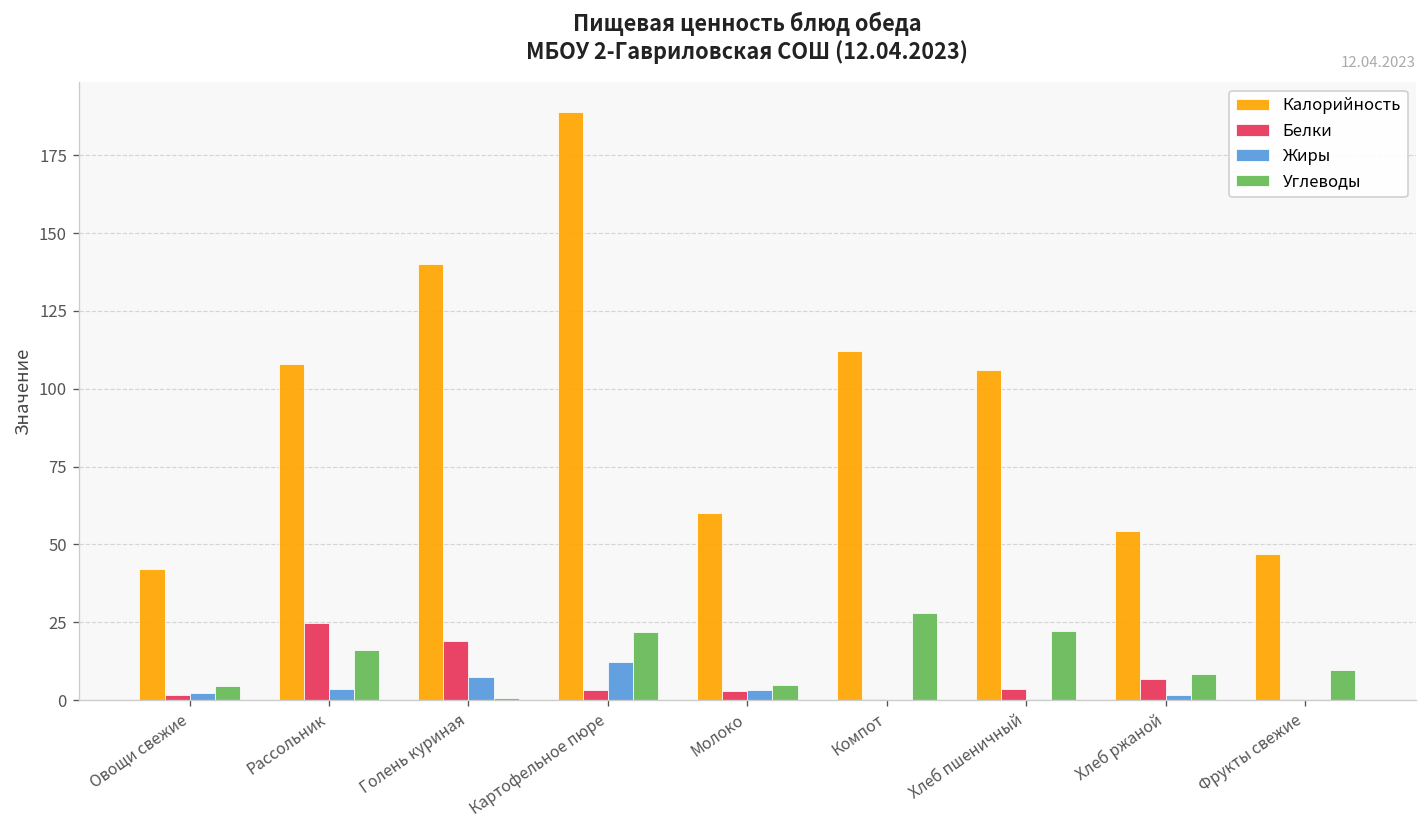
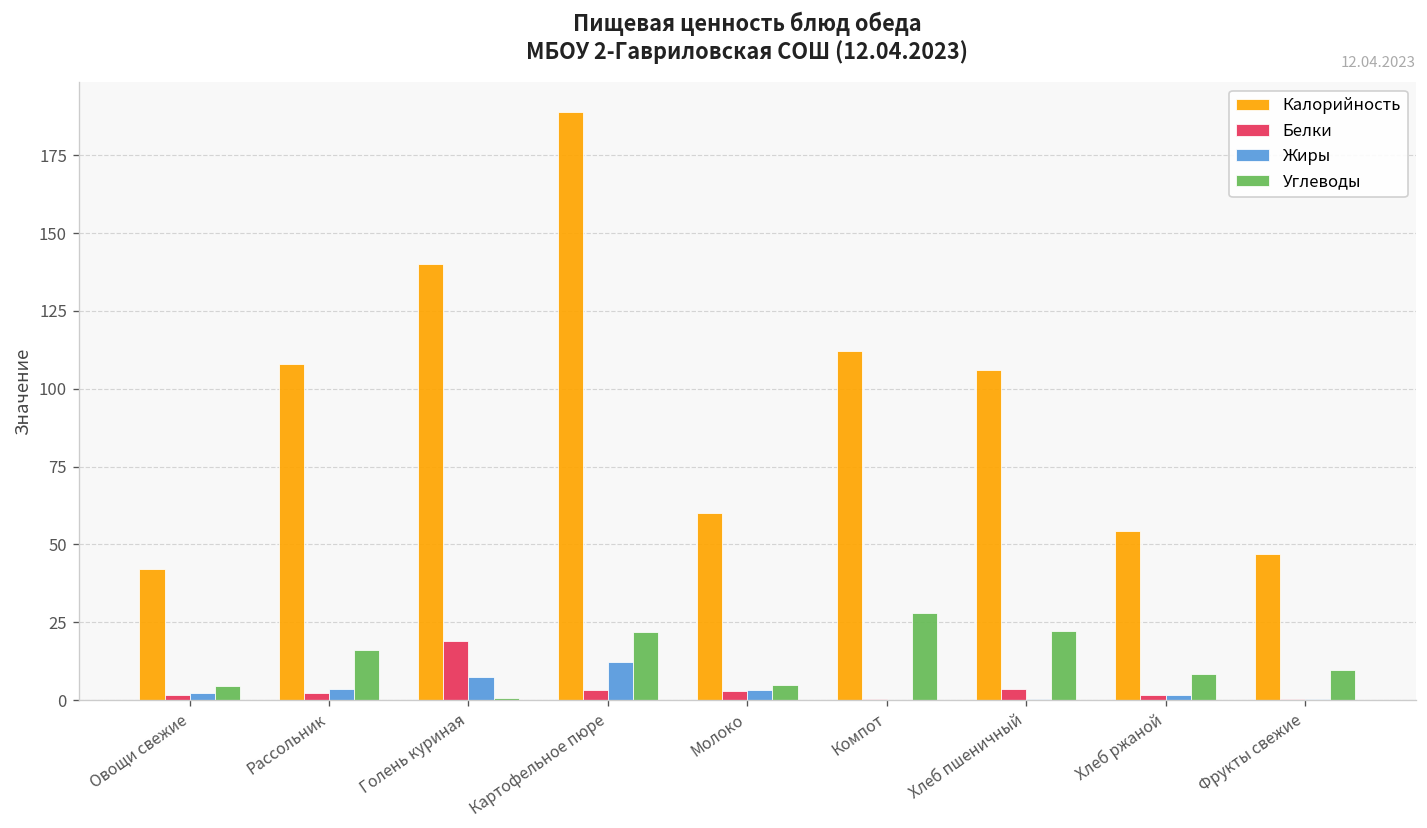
  {
    "Калорийность": {
      "Овощи свежие": 42,
      "Рассольник": 108,
      "Голень куриная": 140,
      "Картофельное пюре": 189,
      "Молоко": 60,
      "Компот": 112,
      "Хлеб пшеничный": 106,
      "Хлеб ржаной": 54,
      "Фрукты свежие": 47
    },
    "Белки": {
      "Овощи свежие": 2,
-     "Рассольник": 25,
+     "Рассольник": 2,
      "Голень куриная": 19,
      "Картофельное пюре": 3,
      "Молоко": 3,
      "Хлеб пшеничный": 3,
-     "Хлеб ржаной": 7
+     "Хлеб ржаной": 2
    },
    "Жиры": {
      "Овощи свежие": 2,
      "Рассольник": 4,
      "Голень куриная": 7,
      "Картофельное пюре": 12,
      "Молоко": 3,
      "Компот": 0,
      "Хлеб ржаной": 2
    },
    "Углеводы": {
      "Овощи свежие": 5,
      "Рассольник": 16,
      "Картофельное пюре": 22,
      "Молоко": 5,
      "Компот": 28,
      "Хлеб пшеничный": 22,
      "Хлеб ржаной": 8,
      "Фрукты свежие": 10
    }
  }
